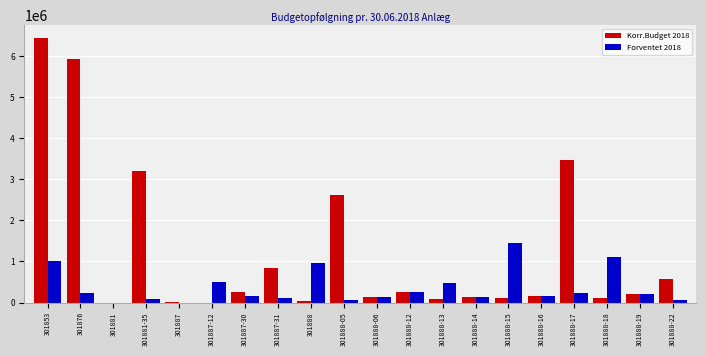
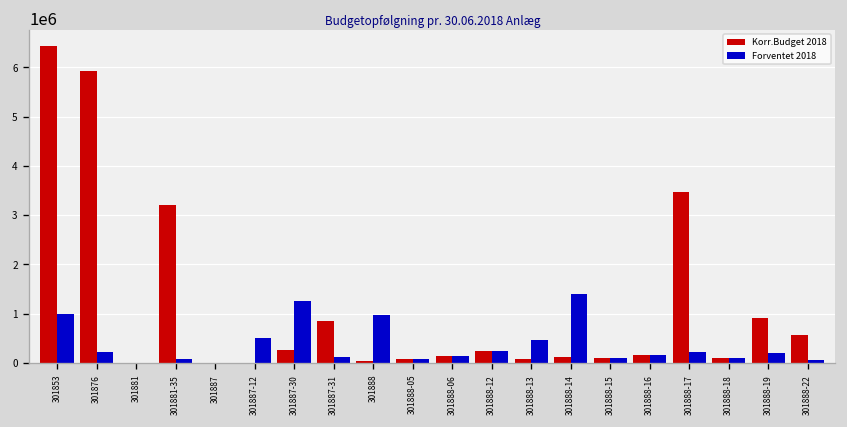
  {
    "Korr.Budget 2018": {
      "301853": 6400000,
      "301876": 5900000,
      "301881": 0,
      "301881-35": 3200000,
      "301887-12": 0,
      "301887-30": 300000,
      "301887-31": 800000,
-     "301888-05": 2600000,
+     "301888-05": 100000,
      "301888-06": 100000,
      "301888-12": 300000,
      "301888-13": 100000,
      "301888-14": 100000,
      "301888-15": 100000,
      "301888-16": 200000,
      "301888-17": 3500000,
      "301888-18": 100000,
-     "301888-19": 200000,
+     "301888-19": 900000,
      "301888-22": 600000
    },
    "Forventet 2018": {
      "301853": 1000000,
      "301876": 200000,
      "301881": 0,
      "301881-35": 100000,
      "301887": 0,
      "301887-12": 500000,
-     "301887-30": 200000,
+     "301887-30": 1300000,
      "301887-31": 100000,
      "301888": 1000000,
      "301888-05": 100000,
      "301888-06": 100000,
      "301888-12": 300000,
      "301888-13": 500000,
-     "301888-14": 100000,
-     "301888-15": 1500000,
+     "301888-14": 1400000,
+     "301888-15": 100000,
      "301888-16": 200000,
      "301888-17": 200000,
-     "301888-18": 1100000,
+     "301888-18": 100000,
      "301888-19": 200000,
      "301888-22": 100000
    }
  }
